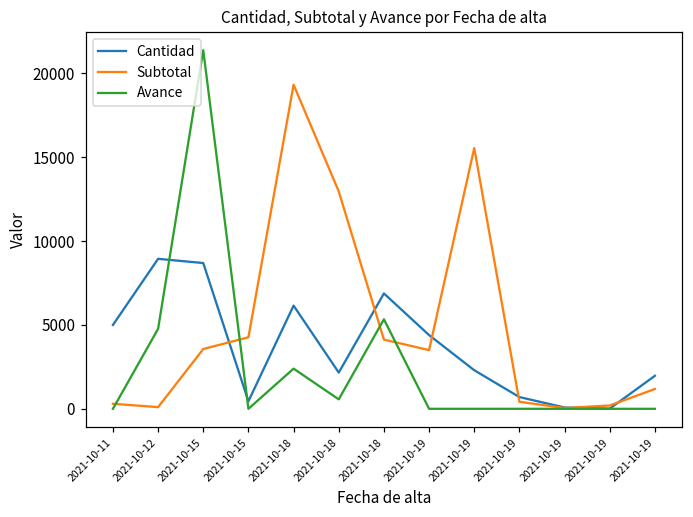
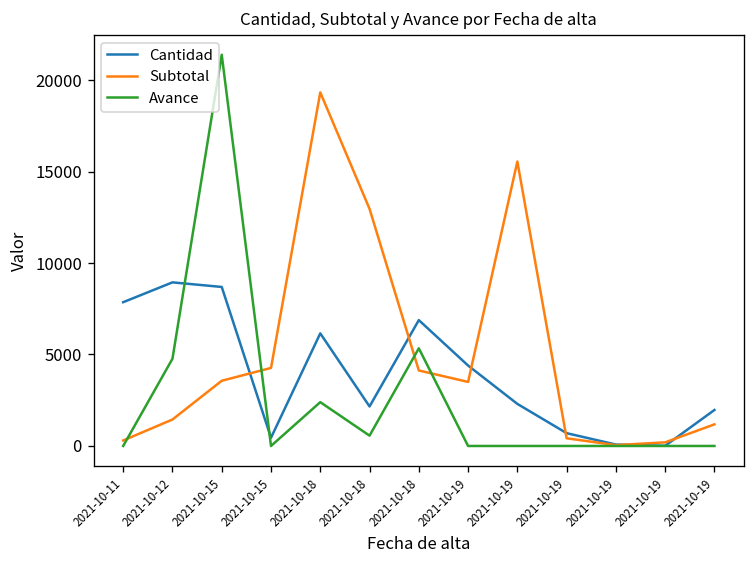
  {
    "Cantidad": {
-     "2021-10-11": 5000,
+     "2021-10-11": 7900,
      "2021-10-12": 8900
    },
    "Subtotal": {
      "2021-10-11": 300,
-     "2021-10-12": 100
+     "2021-10-12": 1400
    },
    "Avance": {
      "2021-10-11": 0,
      "2021-10-12": 4800
    }
  }
